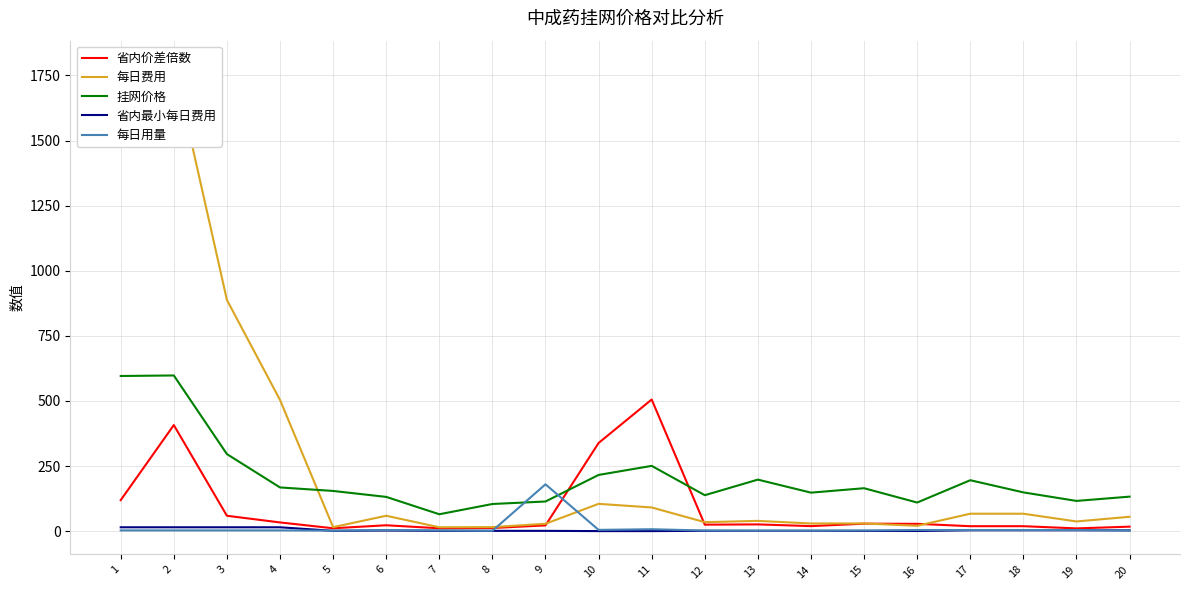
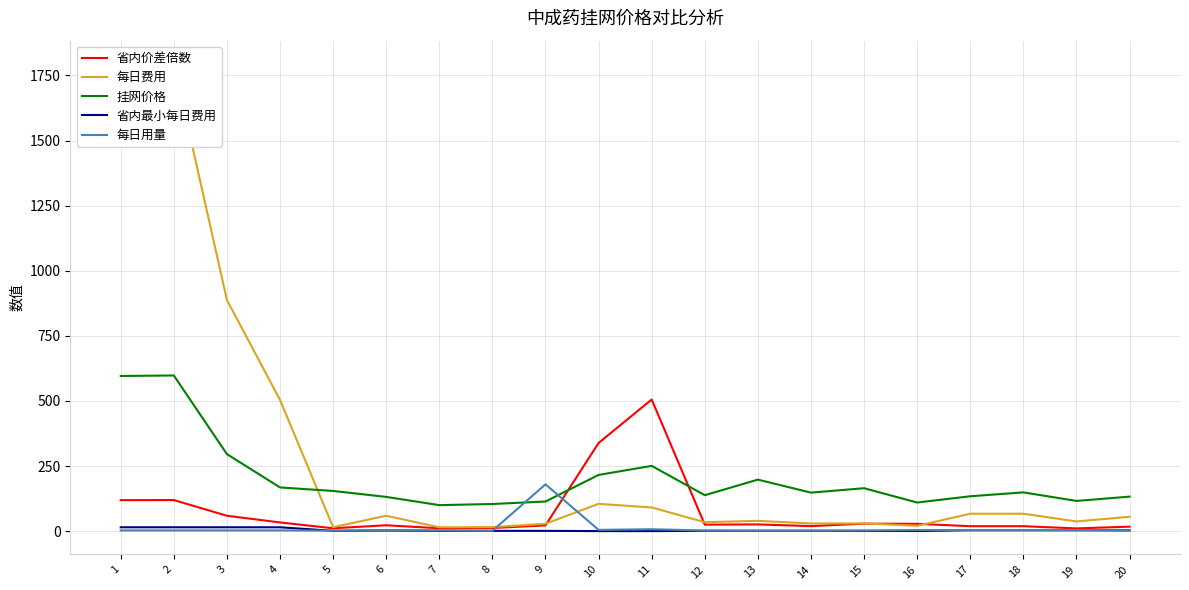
  {
    "省内价差倍数": {
      "1": 120,
-     "2": 410,
+     "2": 120,
      "3": 60,
      "4": 30,
      "6": 20,
      "10": 340,
      "11": 510,
      "13": 30,
      "14": 20,
      "17": 20,
      "18": 20,
      "20": 20
    },
    "每日费用": {
      "3": 890,
      "4": 500,
      "6": 60,
      "10": 110,
      "11": 90,
      "13": 40,
      "14": 30,
      "17": 70,
      "18": 70,
      "19": 40,
      "20": 60
    },
    "挂网价格": {
      "1": 600,
      "2": 600,
      "3": 300,
      "4": 170,
      "5": 150,
      "6": 130,
-     "7": 70,
+     "7": 100,
      "8": 100,
      "9": 110,
      "10": 220,
      "11": 250,
      "12": 140,
      "13": 200,
      "14": 150,
      "15": 170,
      "16": 110,
-     "17": 200,
+     "17": 130,
      "18": 150,
      "19": 120,
      "20": 130
    },
    "省内最小每日费用": {
      "1": 20,
      "2": 20,
      "3": 20,
      "4": 20,
      "9": 0
    },
    "每日用量": {
      "1": 0,
      "2": 0,
      "3": 0,
      "4": 0,
      "9": 180
    }
  }
